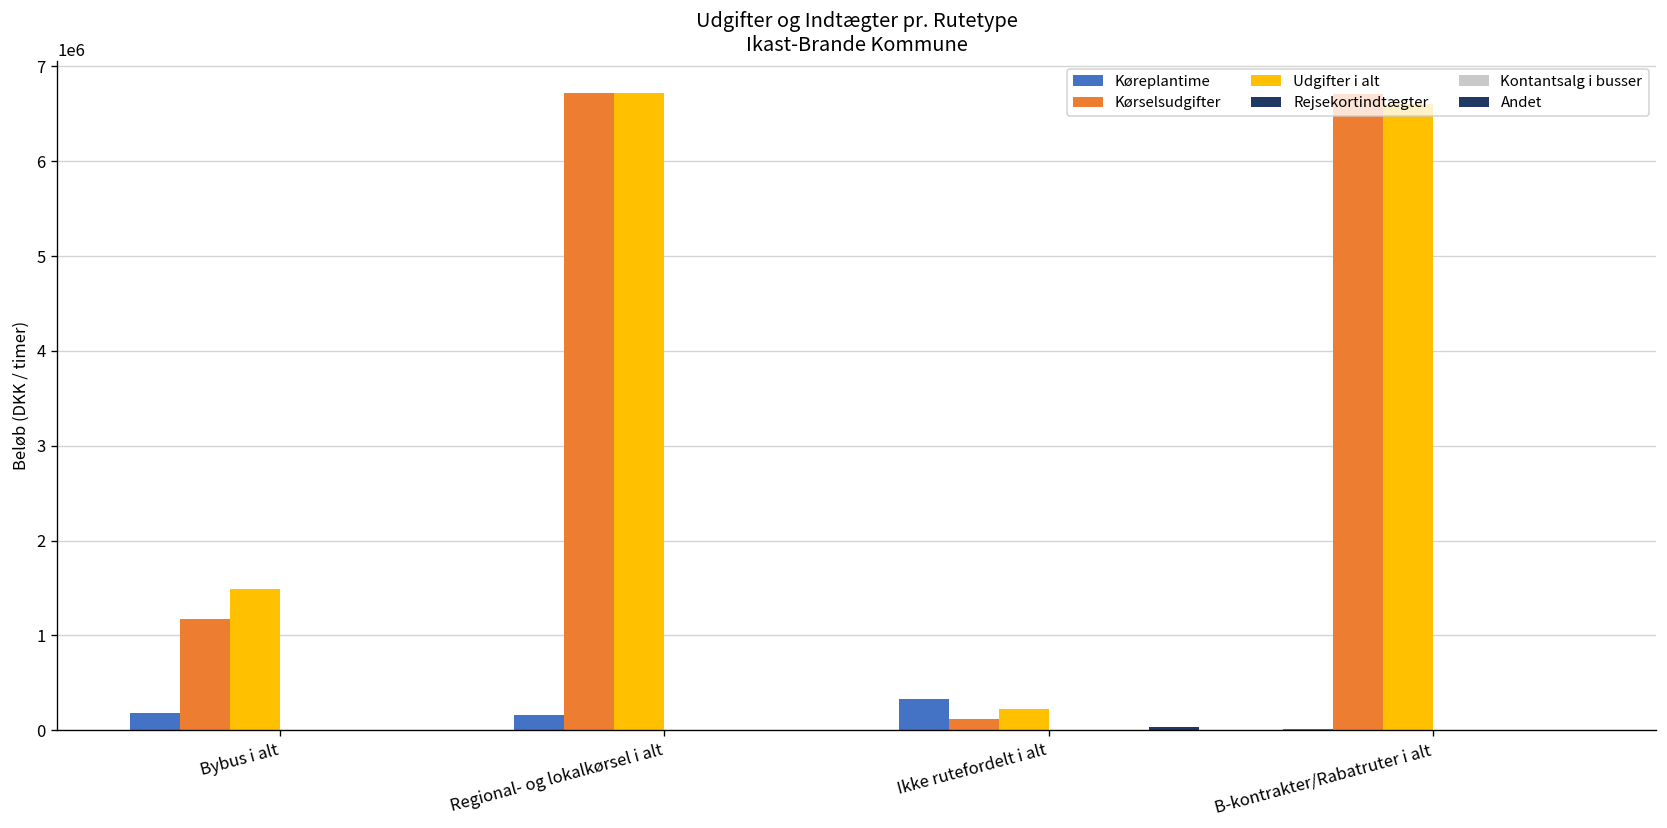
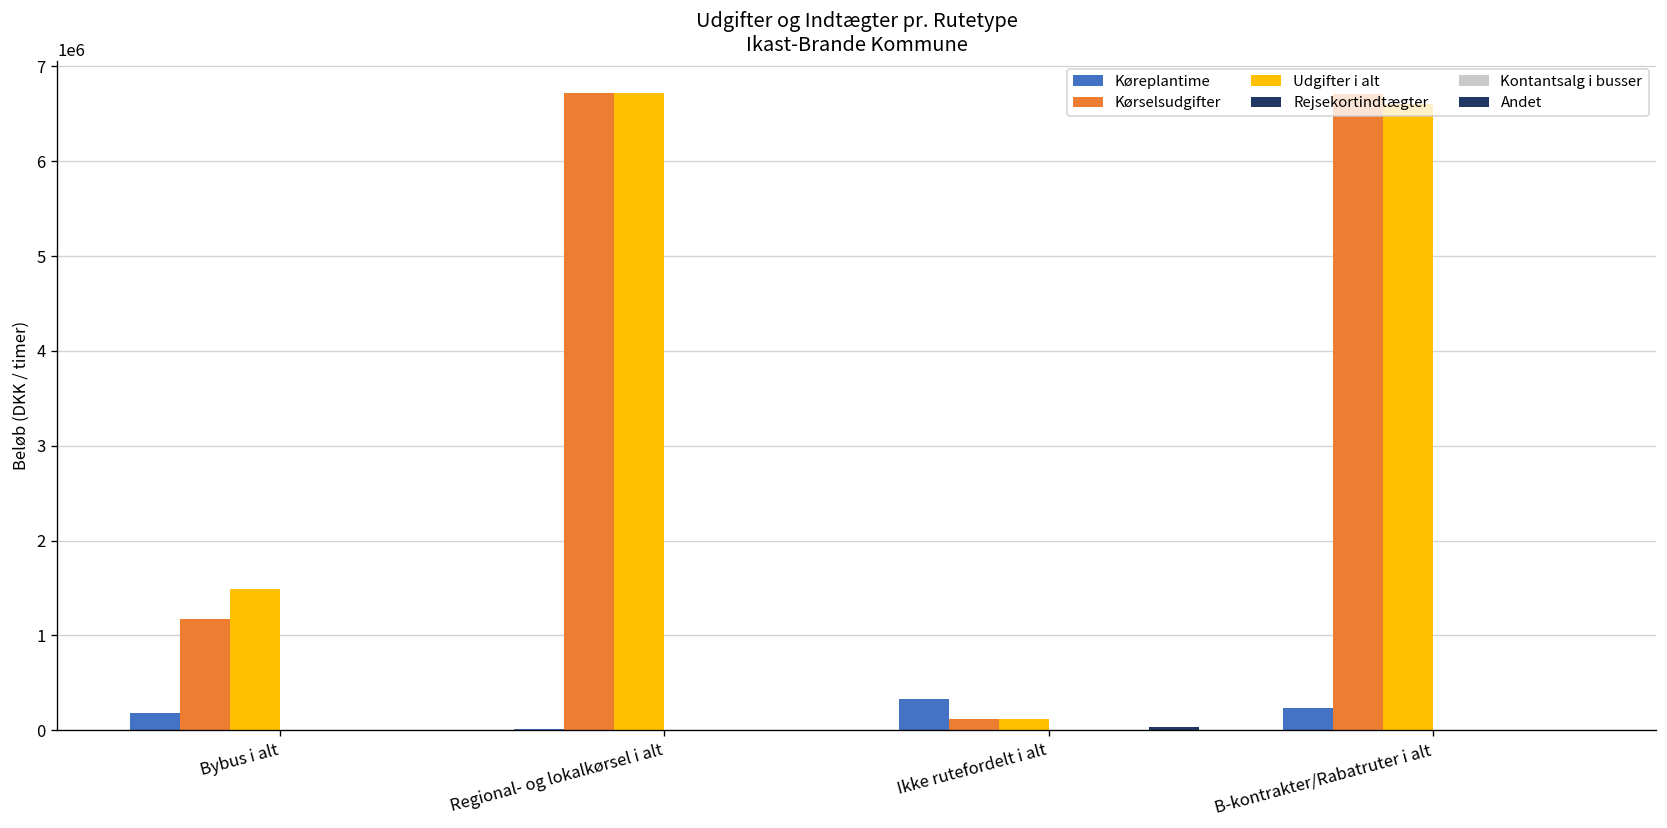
  {
    "Køreplantime": {
      "Bybus i alt": 200000,
-     "Regional- og lokalkørsel i alt": 200000,
+     "Regional- og lokalkørsel i alt": 0,
      "Ikke rutefordelt i alt": 300000,
-     "B-kontrakter/Rabatruter i alt": 0
+     "B-kontrakter/Rabatruter i alt": 200000
    },
    "Kørselsudgifter": {
      "Bybus i alt": 1200000,
      "Regional- og lokalkørsel i alt": 6700000,
      "Ikke rutefordelt i alt": 100000
    },
    "Udgifter i alt": {
      "Bybus i alt": 1500000,
      "Regional- og lokalkørsel i alt": 6700000,
-     "Ikke rutefordelt i alt": 200000
+     "Ikke rutefordelt i alt": 100000
    },
    "Kontantsalg i busser": {
      "Bybus i alt": 0,
      "Ikke rutefordelt i alt": 0,
      "B-kontrakter/Rabatruter i alt": 0
    }
  }
